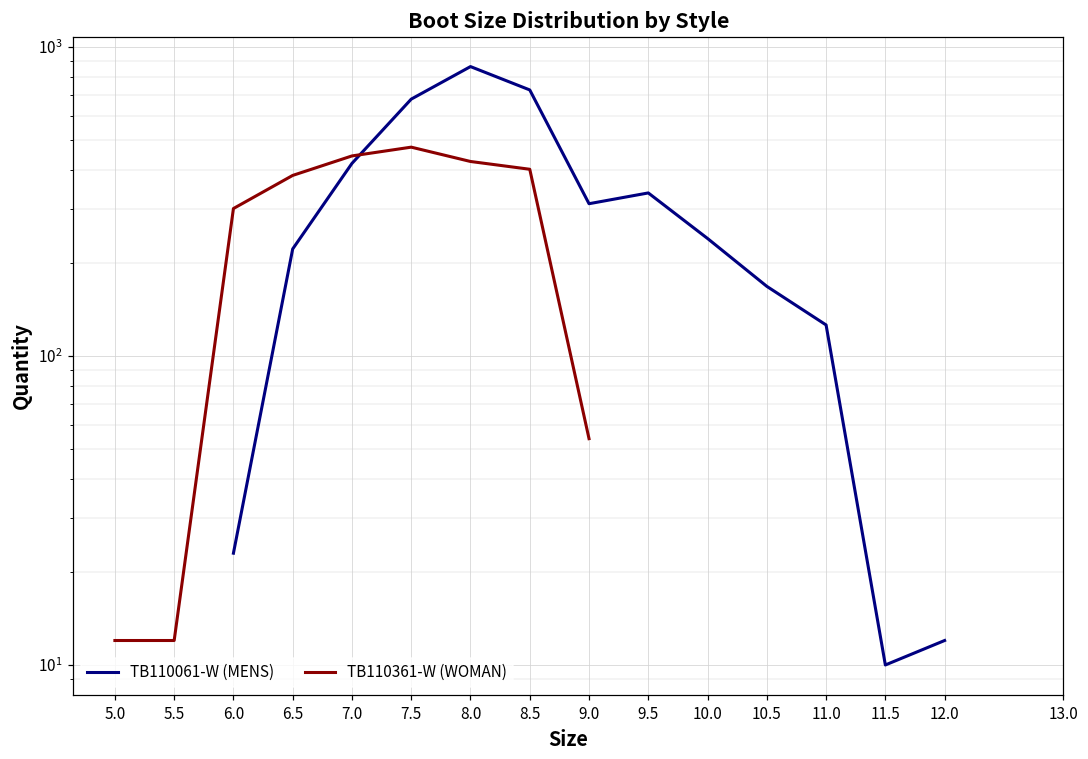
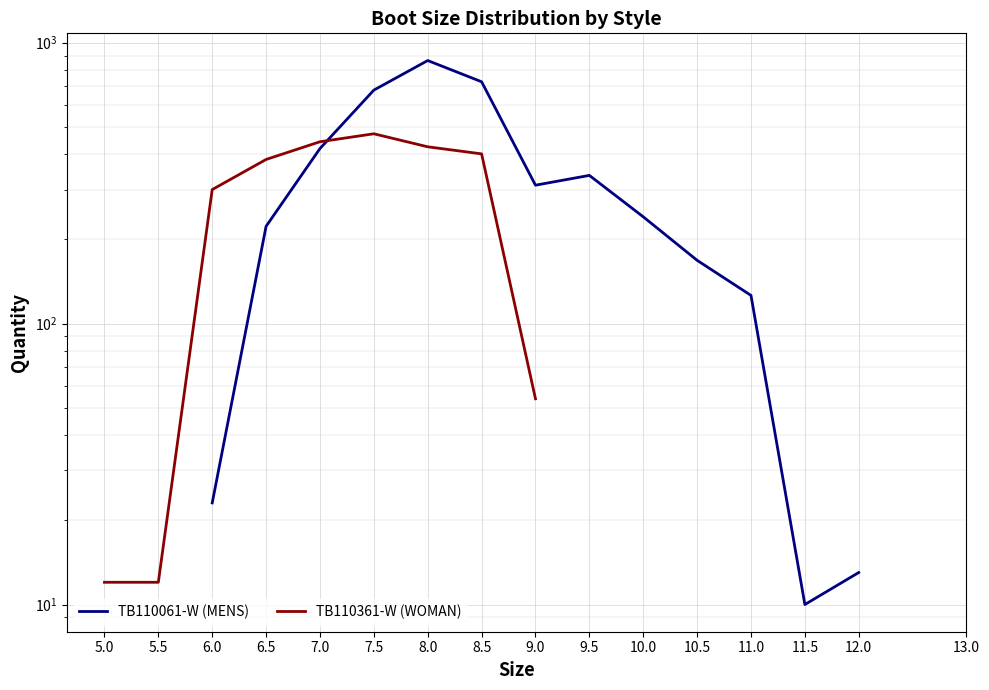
  {
    "TB110061-W (MENS)": {
      "6.0": 23,
      "6.5": 220,
      "7.0": 420,
      "7.5": 680,
      "8.0": 860,
      "8.5": 730,
      "9.0": 310,
      "9.5": 340,
      "10.0": 240,
      "10.5": 170,
      "11.0": 130,
      "11.5": 10,
-     "12.0": 12
+     "12.0": 13
    },
    "TB110361-W (WOMAN)": {
      "5.0": 12,
      "5.5": 12,
      "6.0": 300,
      "6.5": 380,
      "7.0": 440,
      "7.5": 470,
      "8.0": 430,
      "8.5": 400,
      "9.0": 54
    }
  }
